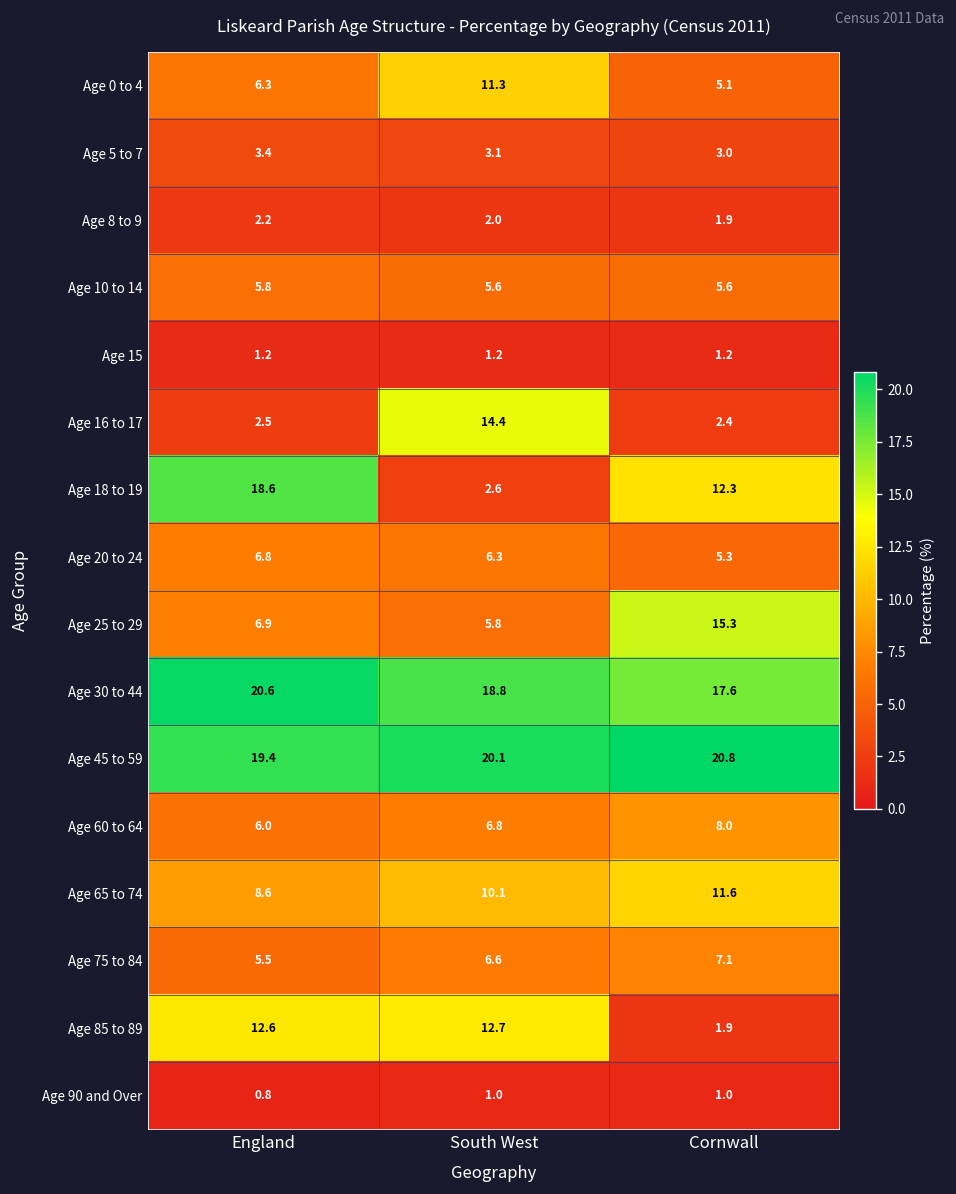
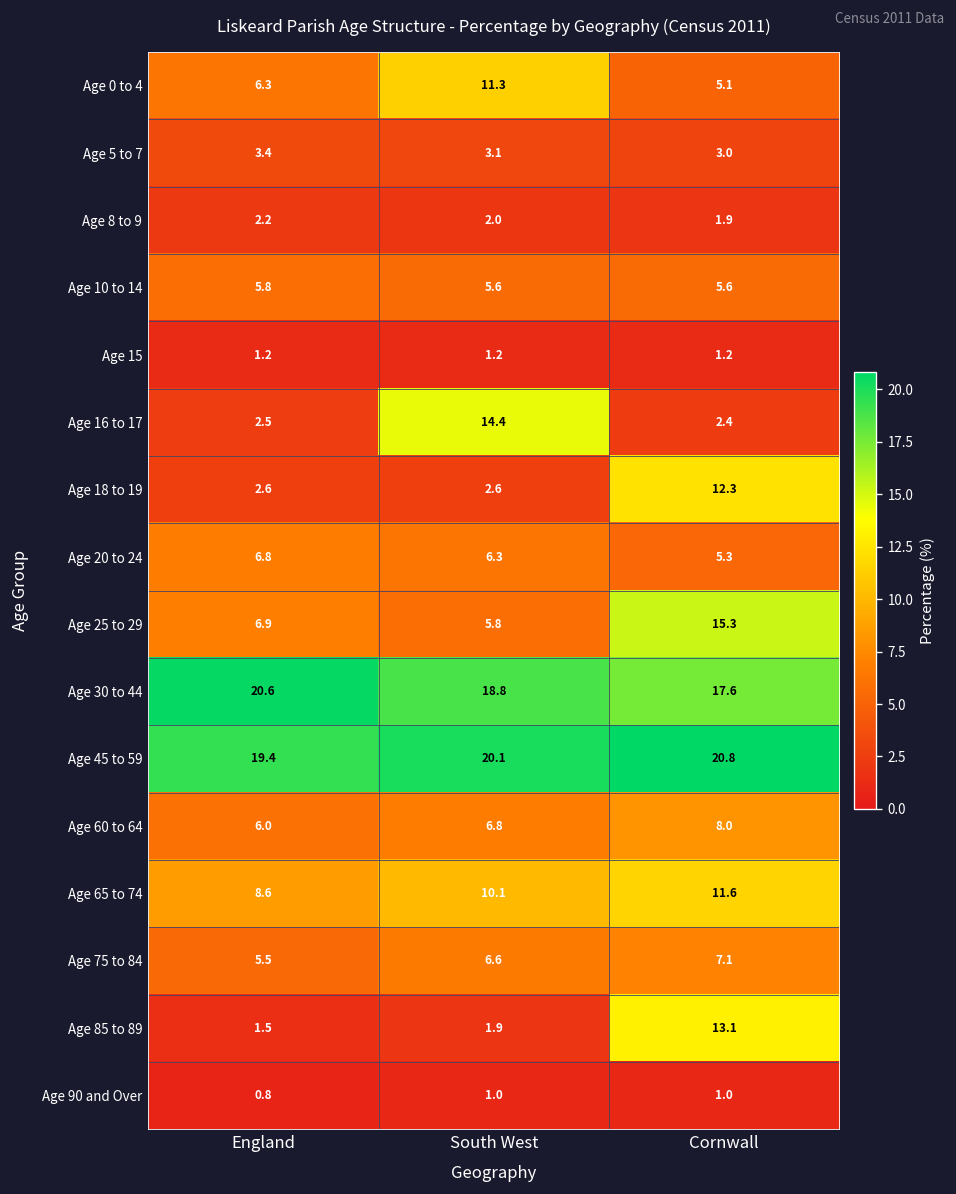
  {
    "Age 0 to 4": {
      "England": 6.3,
      "South West": 11.3,
      "Cornwall": 5.1
    },
    "Age 5 to 7": {
      "England": 3.4,
      "South West": 3.1,
      "Cornwall": 3.0
    },
    "Age 8 to 9": {
      "England": 2.2,
      "South West": 2.0,
      "Cornwall": 1.9
    },
    "Age 10 to 14": {
      "England": 5.8,
      "South West": 5.6,
      "Cornwall": 5.6
    },
    "Age 15": {
      "England": 1.2,
      "South West": 1.2,
      "Cornwall": 1.2
    },
    "Age 16 to 17": {
      "England": 2.5,
      "South West": 14.4,
      "Cornwall": 2.4
    },
    "Age 18 to 19": {
-     "England": 18.6,
+     "England": 2.6,
      "South West": 2.6,
      "Cornwall": 12.3
    },
    "Age 20 to 24": {
      "England": 6.8,
      "South West": 6.3,
      "Cornwall": 5.3
    },
    "Age 25 to 29": {
      "England": 6.9,
      "South West": 5.8,
      "Cornwall": 15.3
    },
    "Age 30 to 44": {
      "England": 20.6,
      "South West": 18.8,
      "Cornwall": 17.6
    },
    "Age 45 to 59": {
      "England": 19.4,
      "South West": 20.1,
      "Cornwall": 20.8
    },
    "Age 60 to 64": {
      "England": 6.0,
      "South West": 6.8,
      "Cornwall": 8.0
    },
    "Age 65 to 74": {
      "England": 8.6,
      "South West": 10.1,
      "Cornwall": 11.6
    },
    "Age 75 to 84": {
      "England": 5.5,
      "South West": 6.6,
      "Cornwall": 7.1
    },
    "Age 85 to 89": {
-     "England": 12.6,
-     "South West": 12.7,
-     "Cornwall": 1.9
+     "England": 1.5,
+     "South West": 1.9,
+     "Cornwall": 13.1
    },
    "Age 90 and Over": {
      "England": 0.8,
      "South West": 1.0,
      "Cornwall": 1.0
    }
  }
